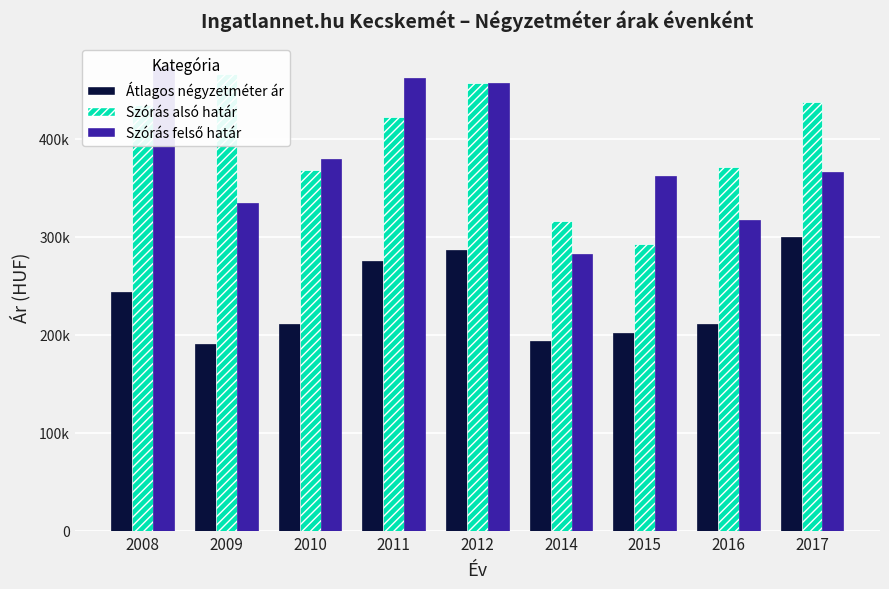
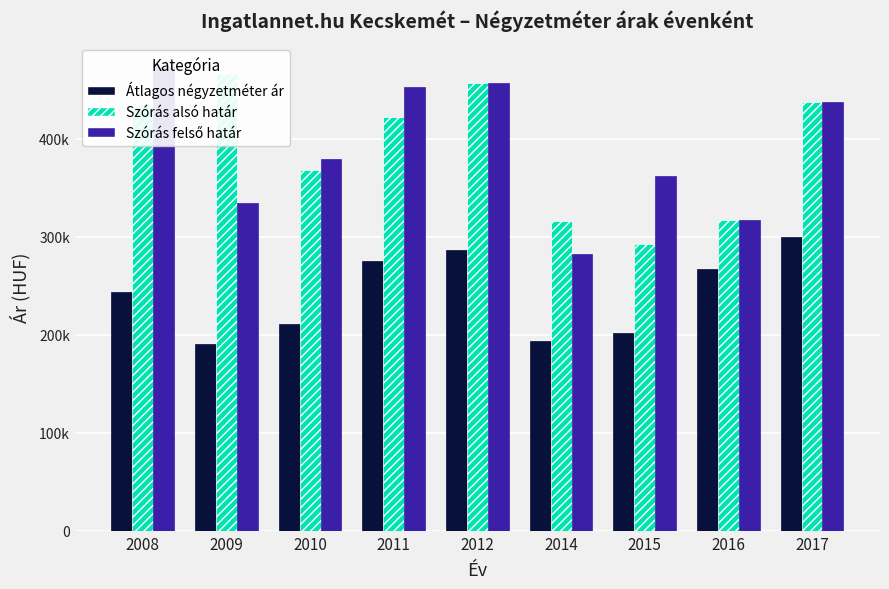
  {
    "Átlagos négyzetméter ár": {
      "2008": 240000,
      "2009": 190000,
      "2010": 210000,
      "2011": 270000,
      "2012": 290000,
      "2014": 190000,
      "2015": 200000,
-     "2016": 210000,
+     "2016": 270000,
      "2017": 300000
    },
    "Szórás alsó határ": {
      "2010": 370000,
      "2011": 420000,
      "2012": 460000,
      "2014": 320000,
      "2015": 290000,
-     "2016": 370000,
+     "2016": 320000,
      "2017": 440000
    },
    "Szórás felső határ": {
      "2009": 330000,
      "2010": 380000,
-     "2011": 460000,
+     "2011": 450000,
      "2012": 460000,
      "2014": 280000,
      "2015": 360000,
      "2016": 320000,
-     "2017": 370000
+     "2017": 440000
    }
  }
